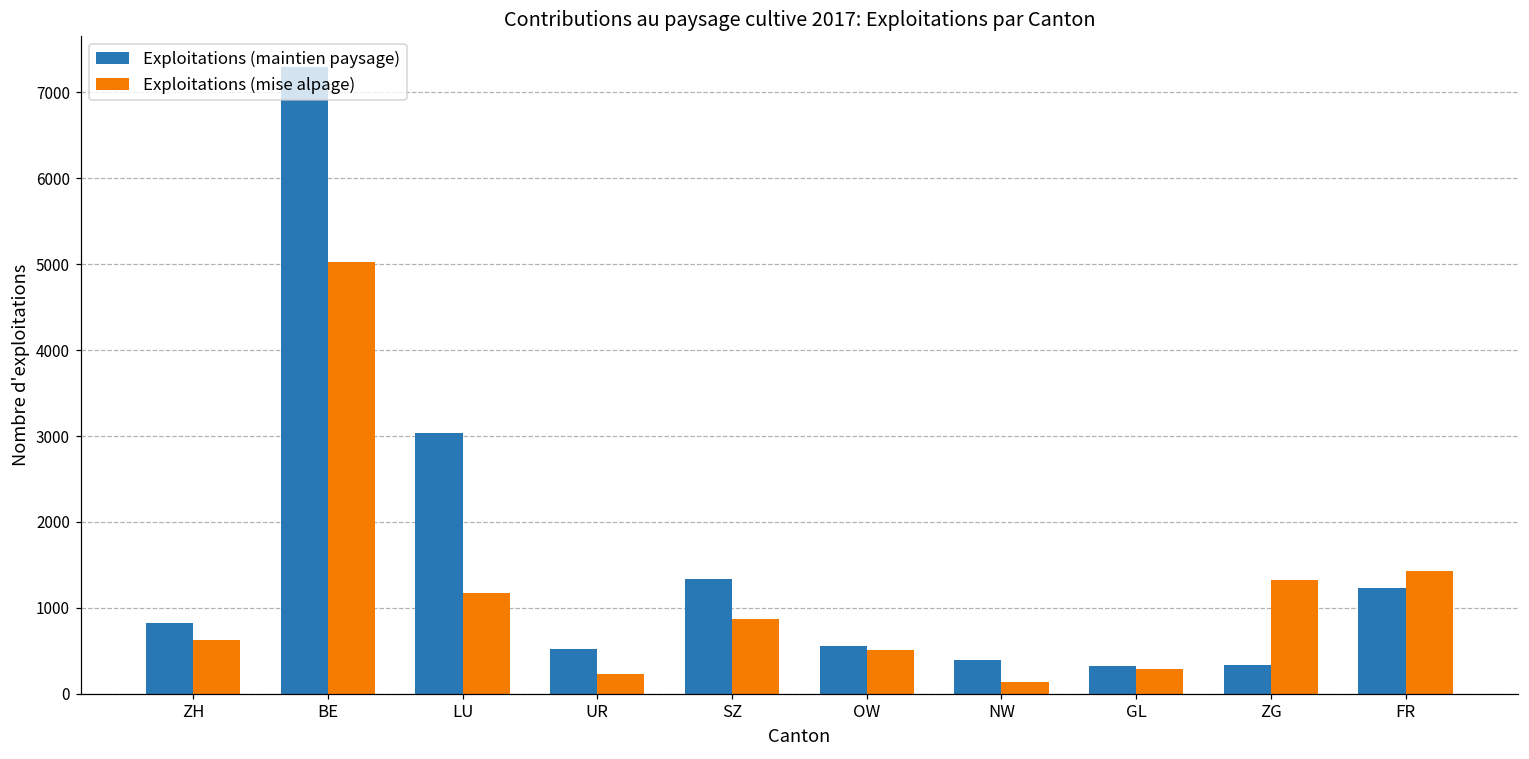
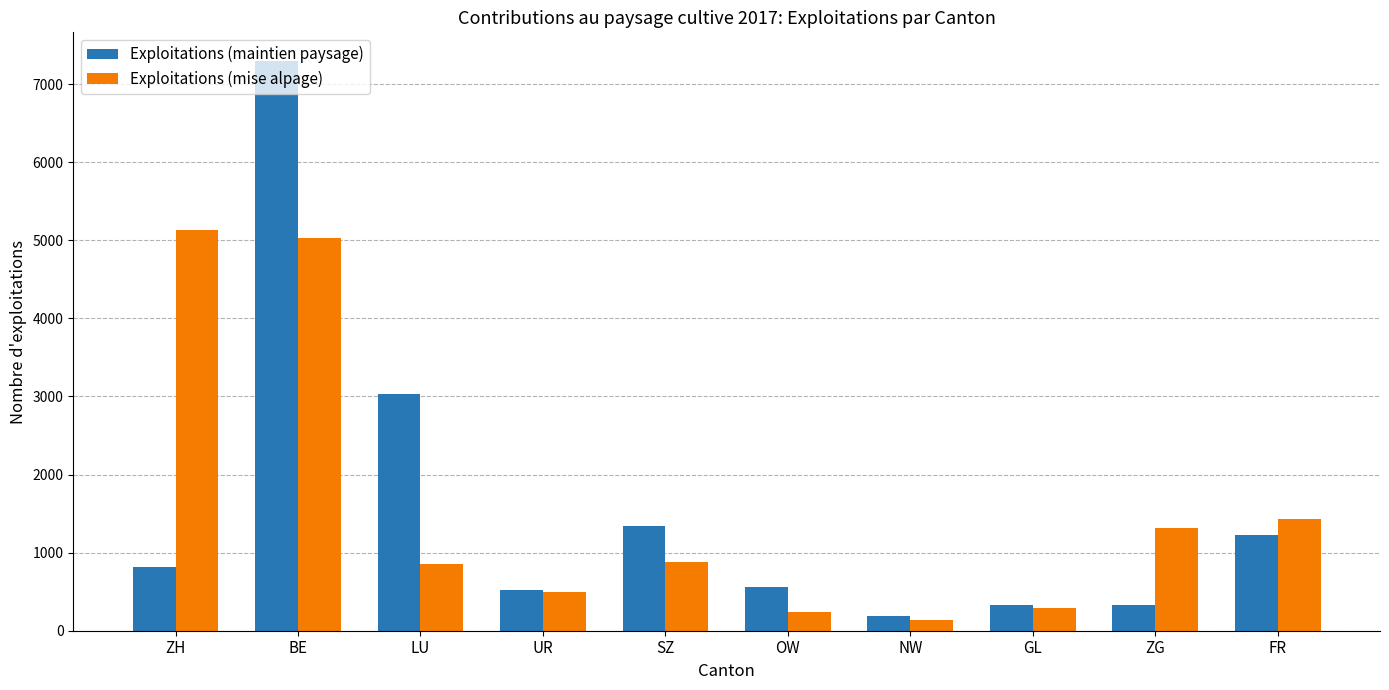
  {
    "Exploitations (maintien paysage)": {
      "ZH": 800,
      "LU": 3000,
      "UR": 500,
      "SZ": 1300,
      "OW": 600,
-     "NW": 400,
+     "NW": 200,
      "GL": 300,
      "ZG": 300,
      "FR": 1200
    },
    "Exploitations (mise alpage)": {
-     "ZH": 600,
+     "ZH": 5100,
      "BE": 5000,
-     "LU": 1200,
-     "UR": 200,
+     "LU": 900,
+     "UR": 500,
      "SZ": 900,
-     "OW": 500,
+     "OW": 200,
      "NW": 100,
      "GL": 300,
      "ZG": 1300,
      "FR": 1400
    }
  }
